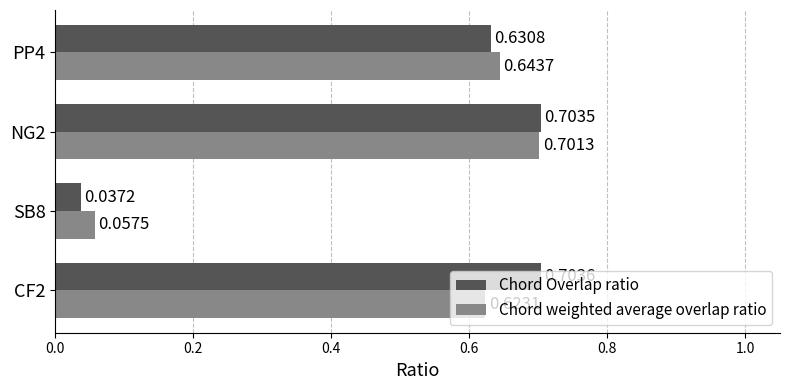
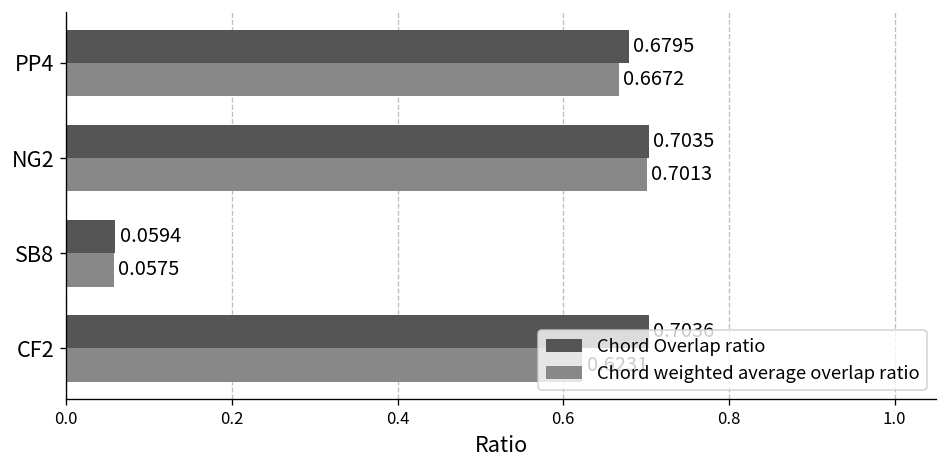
  {
    "Chord Overlap ratio": {
-     "PP4": 0.6308,
+     "PP4": 0.6795,
      "NG2": 0.7035,
-     "SB8": 0.0372
+     "SB8": 0.0594
    },
    "Chord weighted average overlap ratio": {
-     "PP4": 0.6437,
+     "PP4": 0.6672,
      "NG2": 0.7013,
      "SB8": 0.0575
    }
  }
